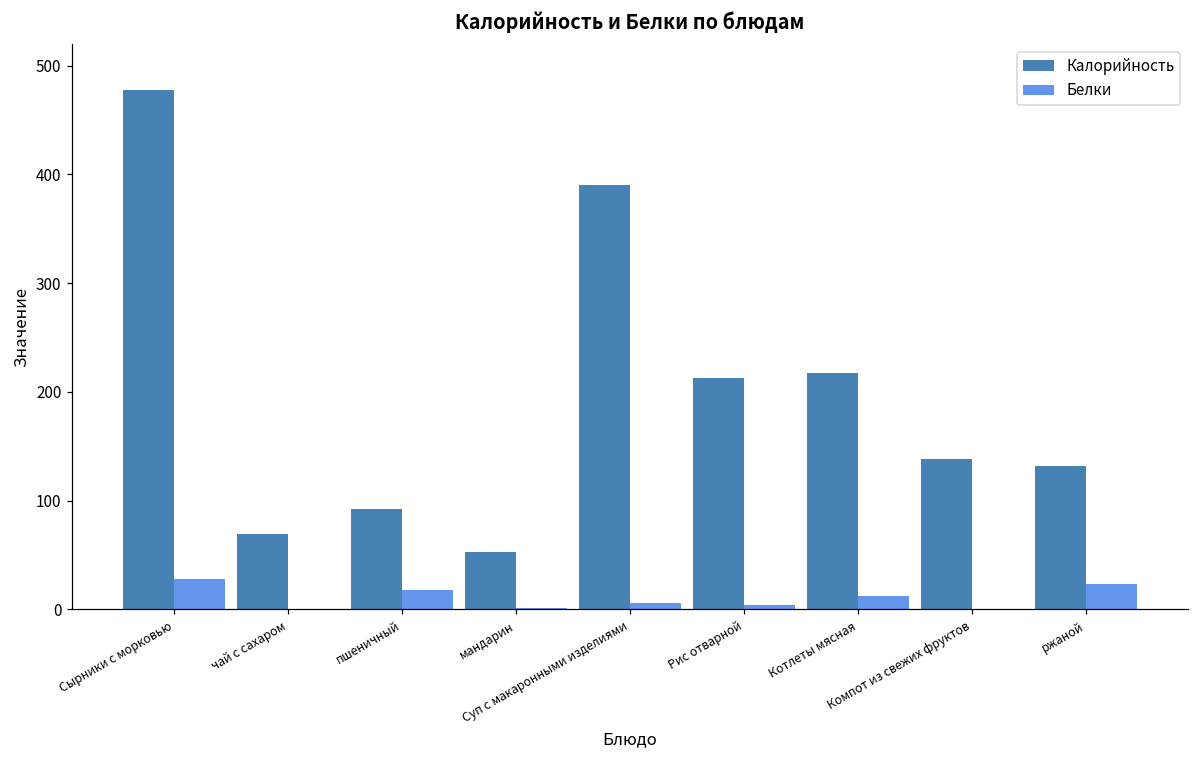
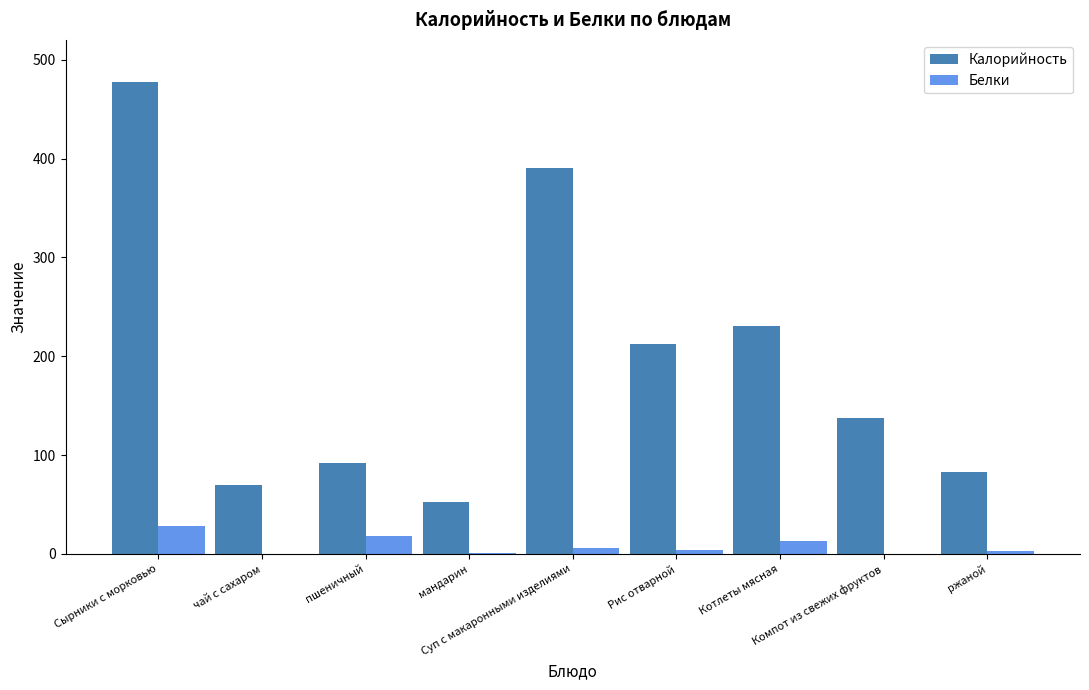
  {
    "Калорийность": {
      "Сырники с морковью": 480,
      "чай с сахаром": 70,
      "пшеничный": 90,
      "мандарин": 50,
      "Суп с макаронными изделиями": 390,
      "Рис отварной": 210,
-     "Котлеты мясная": 220,
+     "Котлеты мясная": 230,
      "Компот из свежих фруктов": 140,
-     "ржаной": 130
+     "ржаной": 80
    },
    "Белки": {
      "Сырники с морковью": 30,
      "чай с сахаром": 0,
      "пшеничный": 20,
      "Суп с макаронными изделиями": 10,
      "Рис отварной": 0,
      "Котлеты мясная": 10,
-     "ржаной": 20
+     "ржаной": 0
    }
  }
